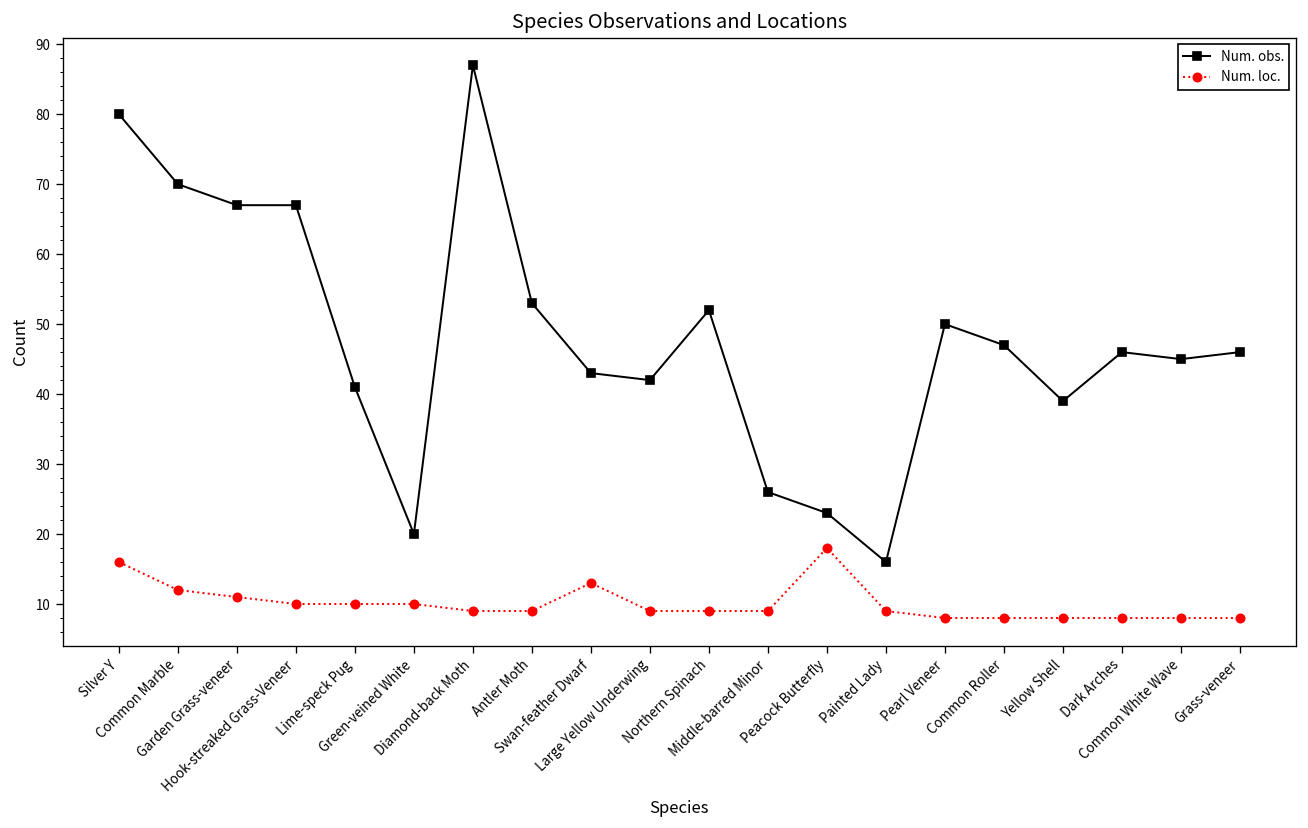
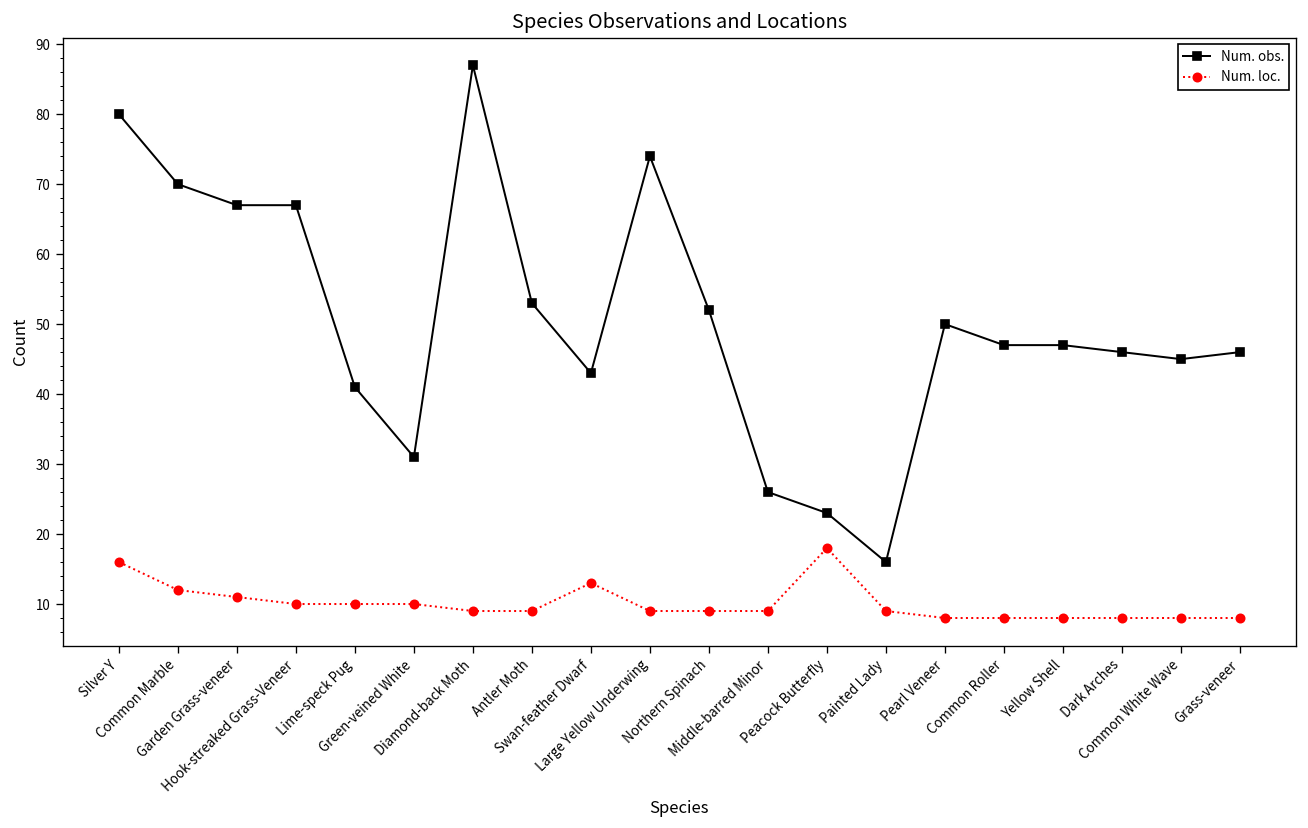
  {
    "Num. obs.": {
      "Silver Y": 80,
      "Common Marble": 70,
      "Garden Grass-veneer": 67,
      "Hook-streaked Grass-Veneer": 67,
      "Lime-speck Pug": 41,
-     "Green-veined White": 20,
+     "Green-veined White": 31,
      "Diamond-back Moth": 87,
      "Antler Moth": 53,
      "Swan-feather Dwarf": 43,
-     "Large Yellow Underwing": 42,
+     "Large Yellow Underwing": 74,
      "Northern Spinach": 52,
      "Middle-barred Minor": 26,
      "Peacock Butterfly": 23,
      "Painted Lady": 16,
      "Pearl Veneer": 50,
      "Common Roller": 47,
-     "Yellow Shell": 39,
+     "Yellow Shell": 47,
      "Dark Arches": 46,
      "Common White Wave": 45,
      "Grass-veneer": 46
    },
    "Num. loc.": {
      "Silver Y": 16,
      "Common Marble": 12,
      "Garden Grass-veneer": 11,
      "Hook-streaked Grass-Veneer": 10,
      "Lime-speck Pug": 10,
      "Green-veined White": 10,
      "Diamond-back Moth": 9,
      "Antler Moth": 9,
      "Swan-feather Dwarf": 13,
      "Large Yellow Underwing": 9,
      "Northern Spinach": 9,
      "Middle-barred Minor": 9,
      "Peacock Butterfly": 18,
      "Painted Lady": 9,
      "Pearl Veneer": 8,
      "Common Roller": 8,
      "Yellow Shell": 8,
      "Dark Arches": 8,
      "Common White Wave": 8,
      "Grass-veneer": 8
    }
  }
